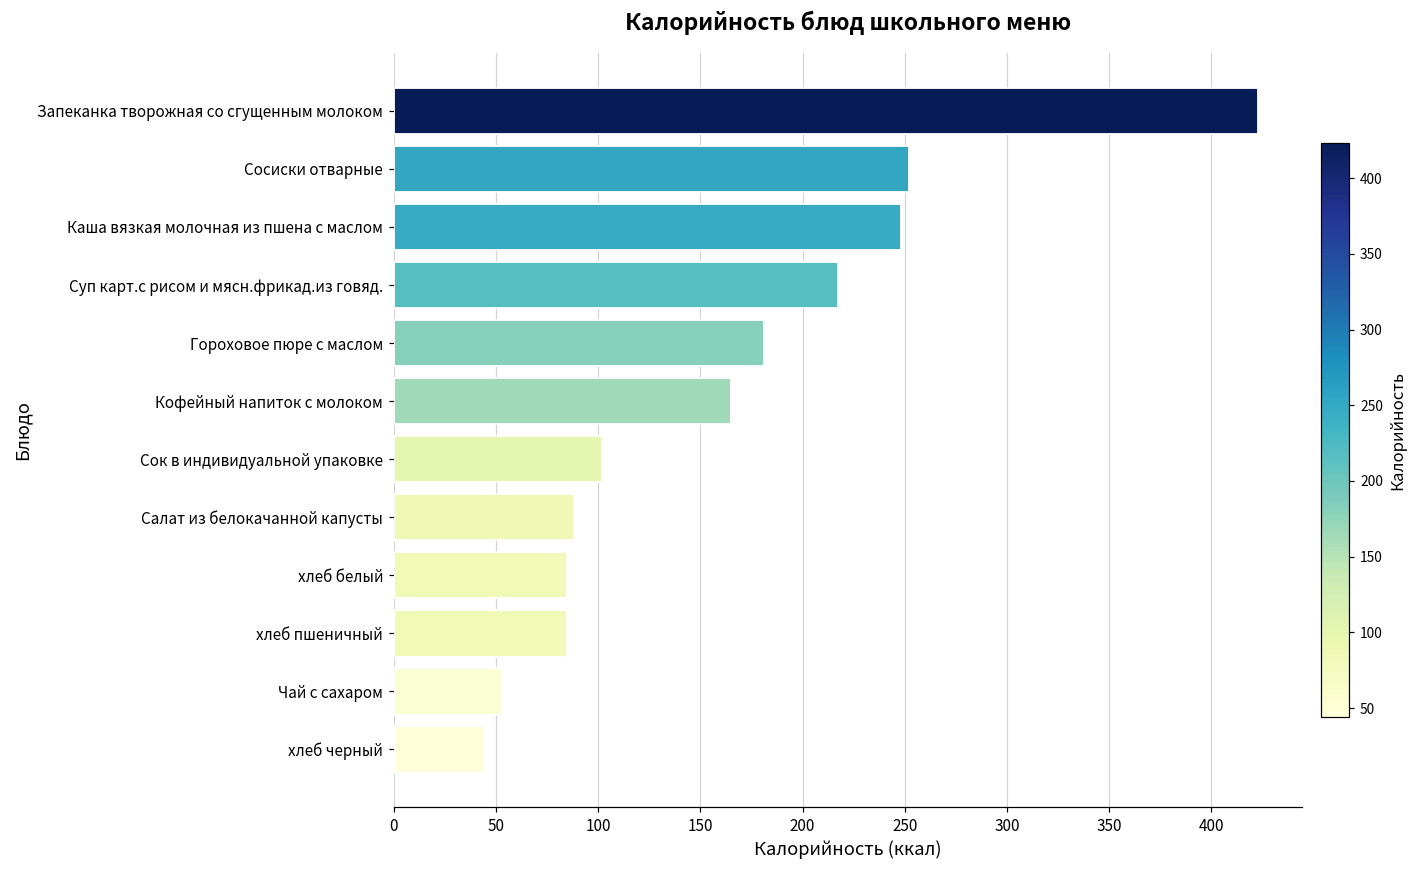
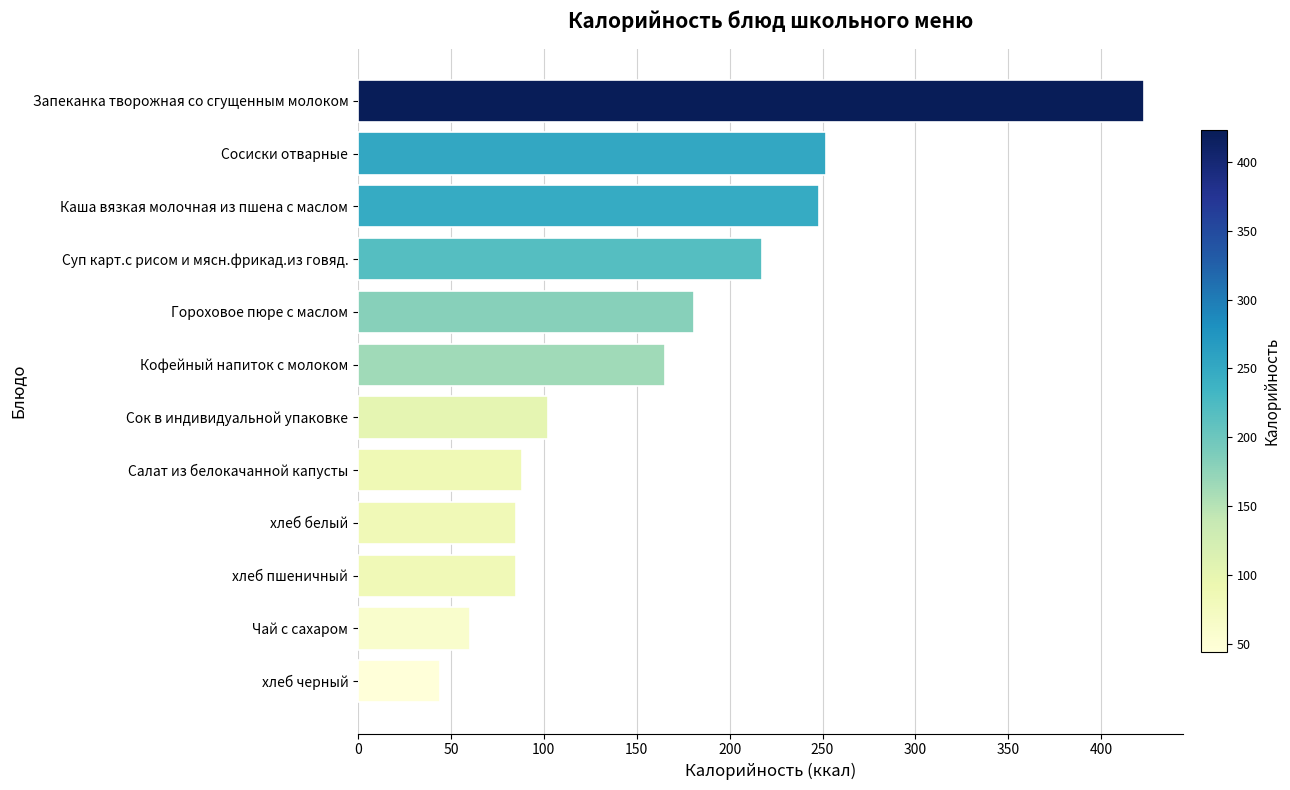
  {
    "Запеканка творожная со сгущенным молоком": 423,
    "Сосиски отварные": 252,
    "Каша вязкая молочная из пшена с маслом": 248,
    "Суп карт.с рисом и мясн.фрикад.из говяд.": 217,
    "Гороховое пюре с маслом": 181,
    "Кофейный напиток с молоком": 165,
    "Сок в индивидуальной упаковке": 102,
    "Салат из белокачанной капусты": 88,
    "хлеб белый": 85,
    "хлеб пшеничный": 85,
-   "Чай с сахаром": 53,
+   "Чай с сахаром": 60,
    "хлеб черный": 44
  }
